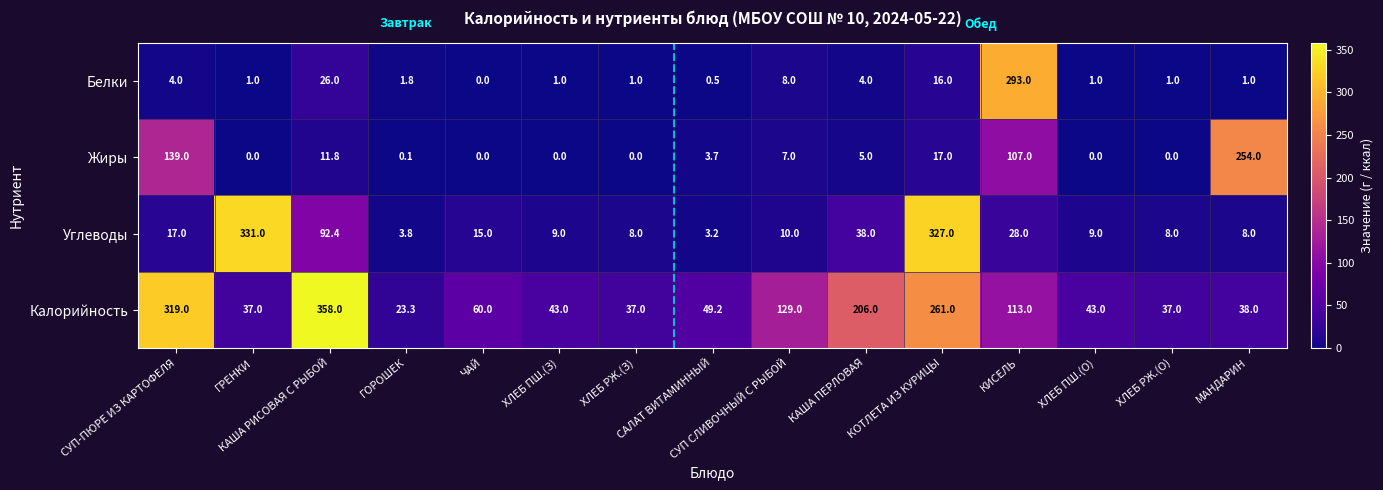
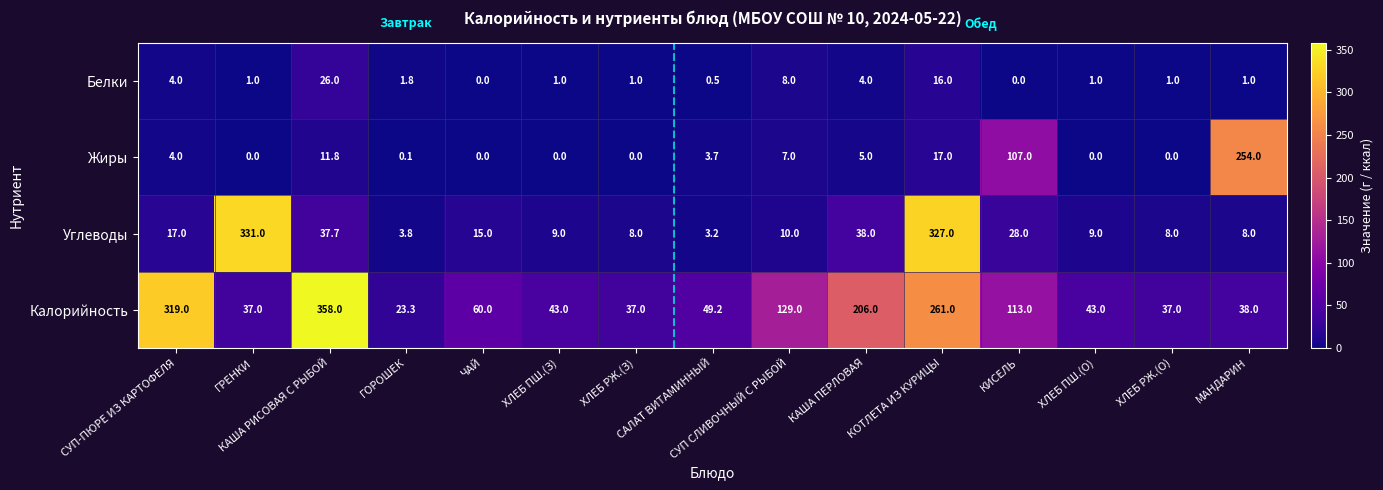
  {
    "Белки": {
      "СУП-ПЮРЕ ИЗ КАРТОФЕЛЯ": 4.0,
      "ГРЕНКИ": 1.0,
      "КАША РИСОВАЯ С РЫБОЙ": 26.0,
      "ГОРОШЕК": 1.8,
      "ЧАЙ": 0.0,
      "ХЛЕБ ПШ.(З)": 1.0,
      "ХЛЕБ РЖ.(З)": 1.0,
      "САЛАТ ВИТАМИННЫЙ": 0.5,
      "СУП СЛИВОЧНЫЙ С РЫБОЙ": 8.0,
      "КАША ПЕРЛОВАЯ": 4.0,
      "КОТЛЕТА ИЗ КУРИЦЫ": 16.0,
-     "КИСЕЛЬ": 293.0,
+     "КИСЕЛЬ": 0.0,
      "ХЛЕБ ПШ.(О)": 1.0,
      "ХЛЕБ РЖ.(О)": 1.0,
      "МАНДАРИН": 1.0
    },
    "Жиры": {
-     "СУП-ПЮРЕ ИЗ КАРТОФЕЛЯ": 139.0,
+     "СУП-ПЮРЕ ИЗ КАРТОФЕЛЯ": 4.0,
      "ГРЕНКИ": 0.0,
      "КАША РИСОВАЯ С РЫБОЙ": 11.8,
      "ГОРОШЕК": 0.1,
      "ЧАЙ": 0.0,
      "ХЛЕБ ПШ.(З)": 0.0,
      "ХЛЕБ РЖ.(З)": 0.0,
      "САЛАТ ВИТАМИННЫЙ": 3.7,
      "СУП СЛИВОЧНЫЙ С РЫБОЙ": 7.0,
      "КАША ПЕРЛОВАЯ": 5.0,
      "КОТЛЕТА ИЗ КУРИЦЫ": 17.0,
      "КИСЕЛЬ": 107.0,
      "ХЛЕБ ПШ.(О)": 0.0,
      "ХЛЕБ РЖ.(О)": 0.0,
      "МАНДАРИН": 254.0
    },
    "Углеводы": {
      "СУП-ПЮРЕ ИЗ КАРТОФЕЛЯ": 17.0,
      "ГРЕНКИ": 331.0,
-     "КАША РИСОВАЯ С РЫБОЙ": 92.4,
+     "КАША РИСОВАЯ С РЫБОЙ": 37.7,
      "ГОРОШЕК": 3.8,
      "ЧАЙ": 15.0,
      "ХЛЕБ ПШ.(З)": 9.0,
      "ХЛЕБ РЖ.(З)": 8.0,
      "САЛАТ ВИТАМИННЫЙ": 3.2,
      "СУП СЛИВОЧНЫЙ С РЫБОЙ": 10.0,
      "КАША ПЕРЛОВАЯ": 38.0,
      "КОТЛЕТА ИЗ КУРИЦЫ": 327.0,
      "КИСЕЛЬ": 28.0,
      "ХЛЕБ ПШ.(О)": 9.0,
      "ХЛЕБ РЖ.(О)": 8.0,
      "МАНДАРИН": 8.0
    },
    "Калорийность": {
      "СУП-ПЮРЕ ИЗ КАРТОФЕЛЯ": 319.0,
      "ГРЕНКИ": 37.0,
      "КАША РИСОВАЯ С РЫБОЙ": 358.0,
      "ГОРОШЕК": 23.3,
      "ЧАЙ": 60.0,
      "ХЛЕБ ПШ.(З)": 43.0,
      "ХЛЕБ РЖ.(З)": 37.0,
      "САЛАТ ВИТАМИННЫЙ": 49.2,
      "СУП СЛИВОЧНЫЙ С РЫБОЙ": 129.0,
      "КАША ПЕРЛОВАЯ": 206.0,
      "КОТЛЕТА ИЗ КУРИЦЫ": 261.0,
      "КИСЕЛЬ": 113.0,
      "ХЛЕБ ПШ.(О)": 43.0,
      "ХЛЕБ РЖ.(О)": 37.0,
      "МАНДАРИН": 38.0
    }
  }
